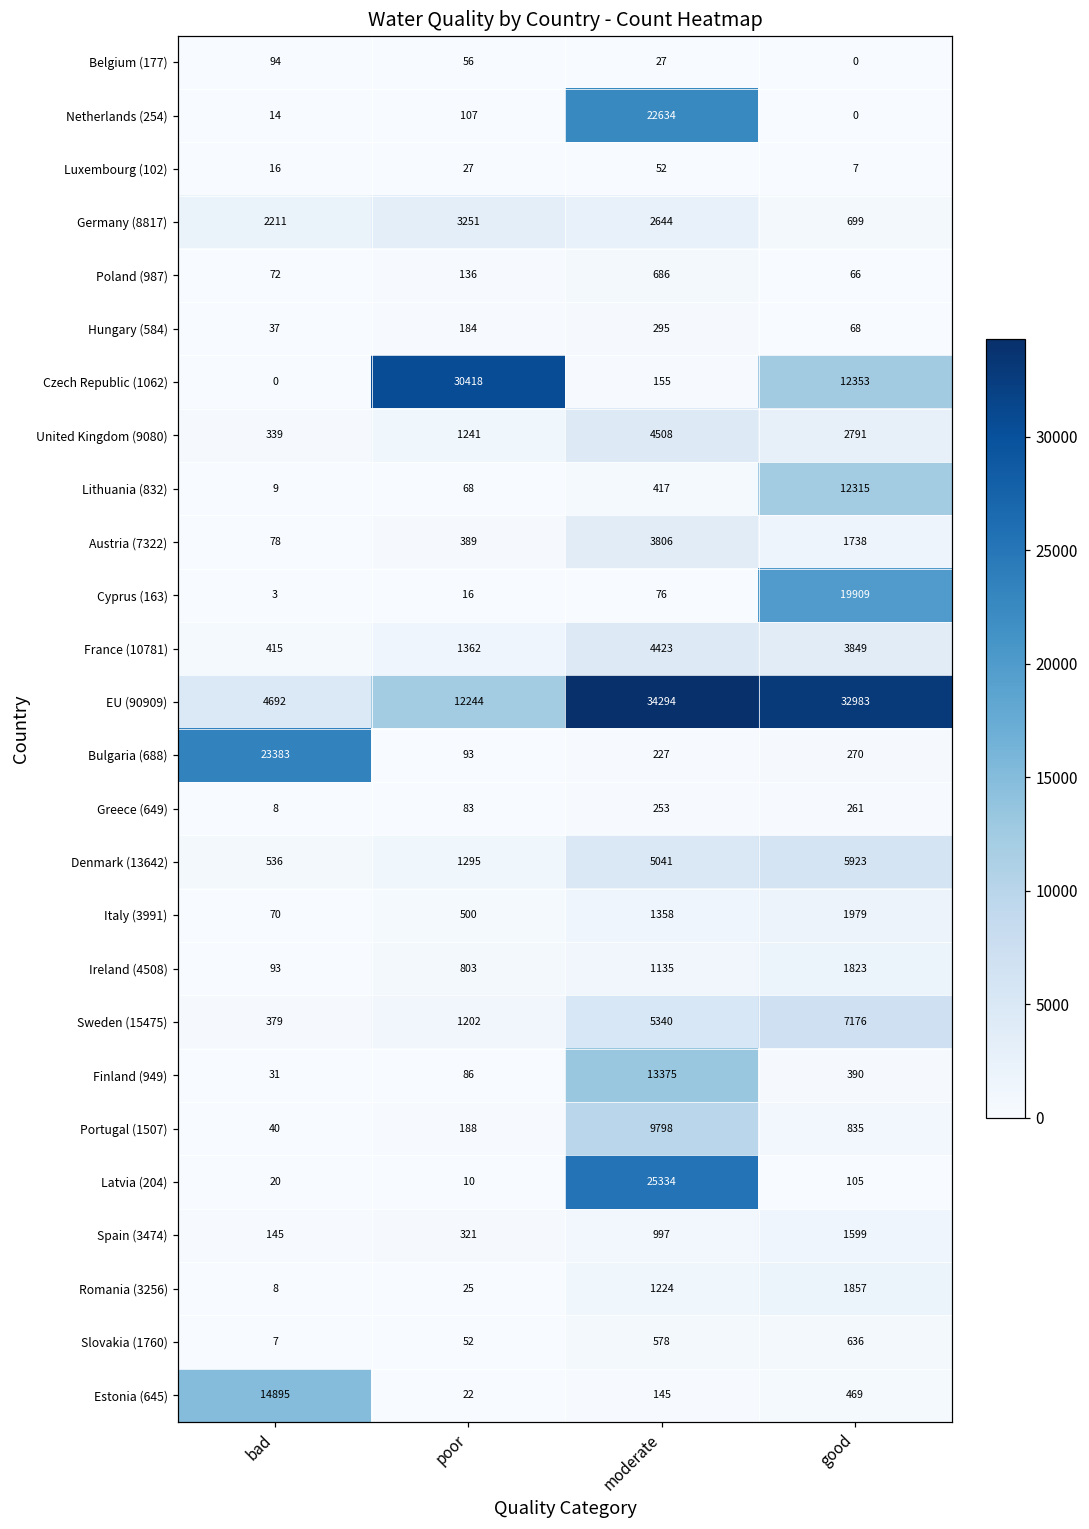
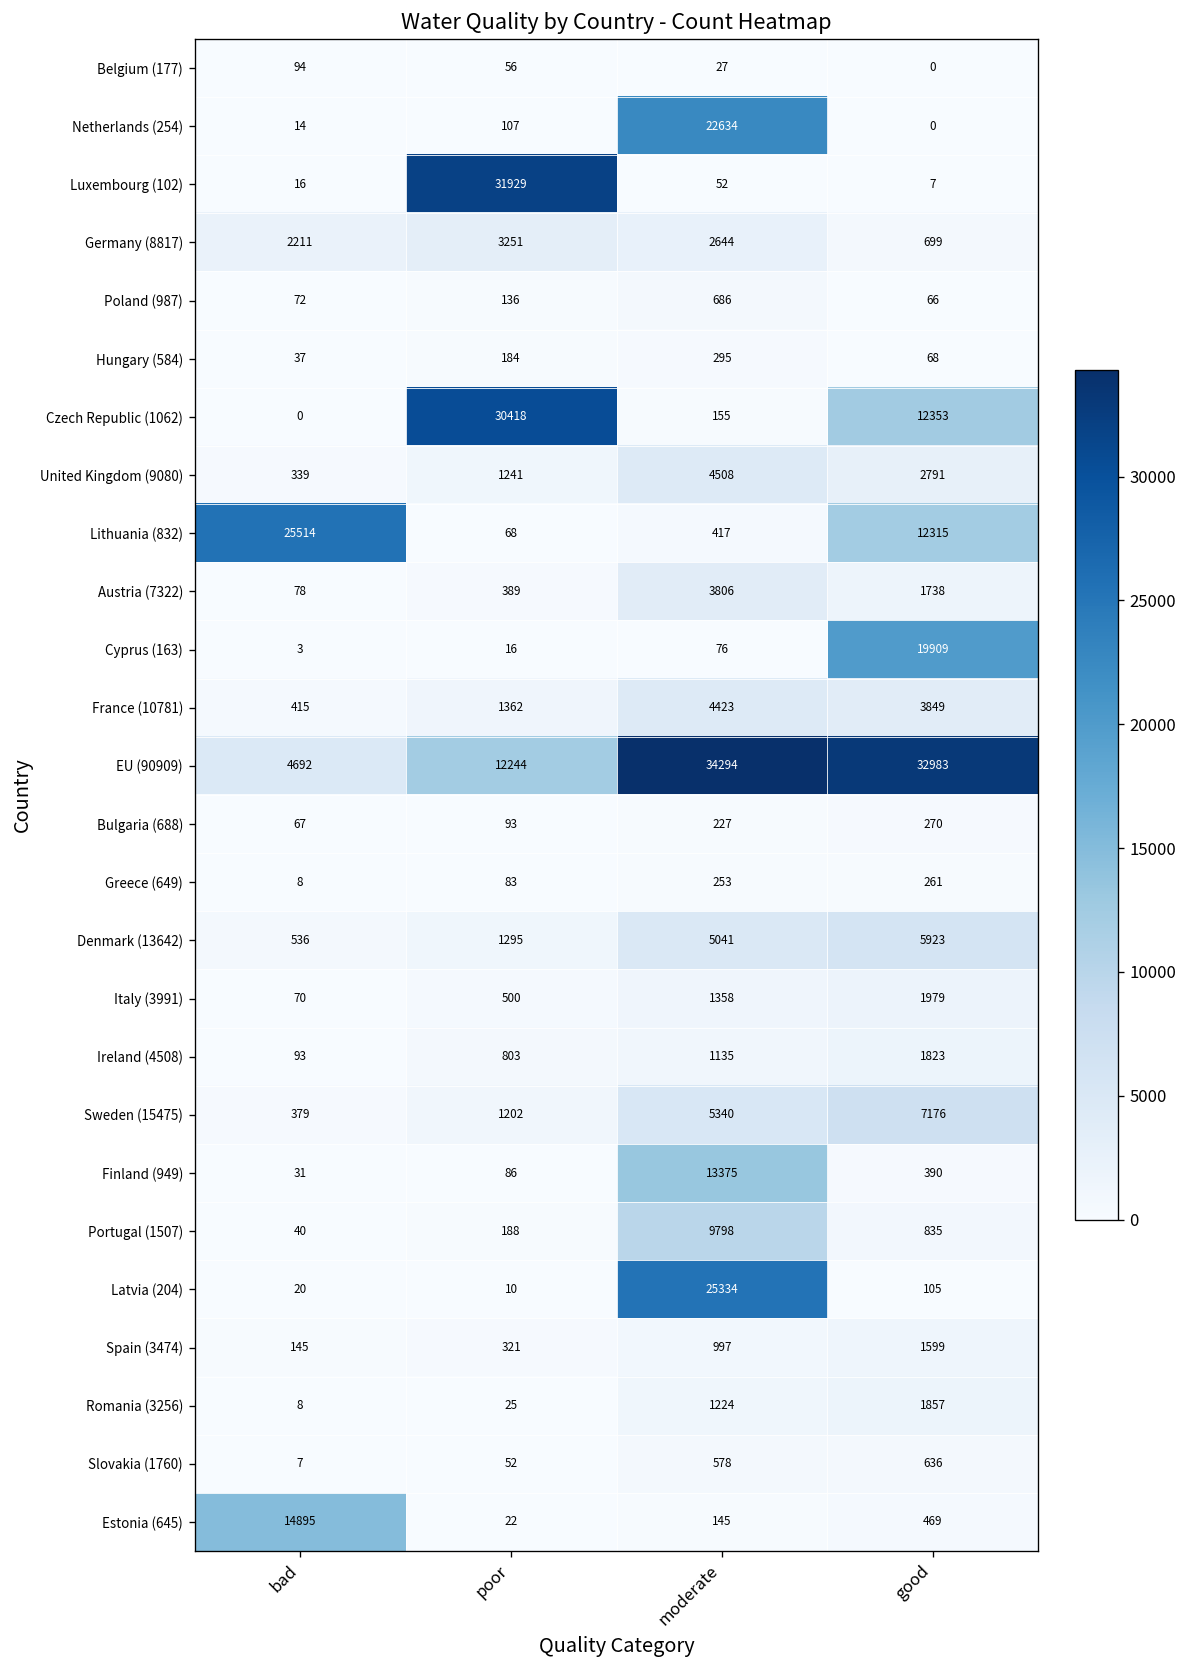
  {
    "Belgium (177)": {
      "bad": 94,
      "poor": 56,
      "moderate": 27,
      "good": 0
    },
    "Netherlands (254)": {
      "bad": 14,
      "poor": 107,
      "moderate": 22634,
      "good": 0
    },
    "Luxembourg (102)": {
      "bad": 16,
-     "poor": 27,
+     "poor": 31929,
      "moderate": 52,
      "good": 7
    },
    "Germany (8817)": {
      "bad": 2211,
      "poor": 3251,
      "moderate": 2644,
      "good": 699
    },
    "Poland (987)": {
      "bad": 72,
      "poor": 136,
      "moderate": 686,
      "good": 66
    },
    "Hungary (584)": {
      "bad": 37,
      "poor": 184,
      "moderate": 295,
      "good": 68
    },
    "Czech Republic (1062)": {
      "bad": 0,
      "poor": 30418,
      "moderate": 155,
      "good": 12353
    },
    "United Kingdom (9080)": {
      "bad": 339,
      "poor": 1241,
      "moderate": 4508,
      "good": 2791
    },
    "Lithuania (832)": {
-     "bad": 9,
+     "bad": 25514,
      "poor": 68,
      "moderate": 417,
      "good": 12315
    },
    "Austria (7322)": {
      "bad": 78,
      "poor": 389,
      "moderate": 3806,
      "good": 1738
    },
    "Cyprus (163)": {
      "bad": 3,
      "poor": 16,
      "moderate": 76,
      "good": 19909
    },
    "France (10781)": {
      "bad": 415,
      "poor": 1362,
      "moderate": 4423,
      "good": 3849
    },
    "EU (90909)": {
      "bad": 4692,
      "poor": 12244,
      "moderate": 34294,
      "good": 32983
    },
    "Bulgaria (688)": {
-     "bad": 23383,
+     "bad": 67,
      "poor": 93,
      "moderate": 227,
      "good": 270
    },
    "Greece (649)": {
      "bad": 8,
      "poor": 83,
      "moderate": 253,
      "good": 261
    },
    "Denmark (13642)": {
      "bad": 536,
      "poor": 1295,
      "moderate": 5041,
      "good": 5923
    },
    "Italy (3991)": {
      "bad": 70,
      "poor": 500,
      "moderate": 1358,
      "good": 1979
    },
    "Ireland (4508)": {
      "bad": 93,
      "poor": 803,
      "moderate": 1135,
      "good": 1823
    },
    "Sweden (15475)": {
      "bad": 379,
      "poor": 1202,
      "moderate": 5340,
      "good": 7176
    },
    "Finland (949)": {
      "bad": 31,
      "poor": 86,
      "moderate": 13375,
      "good": 390
    },
    "Portugal (1507)": {
      "bad": 40,
      "poor": 188,
      "moderate": 9798,
      "good": 835
    },
    "Latvia (204)": {
      "bad": 20,
      "poor": 10,
      "moderate": 25334,
      "good": 105
    },
    "Spain (3474)": {
      "bad": 145,
      "poor": 321,
      "moderate": 997,
      "good": 1599
    },
    "Romania (3256)": {
      "bad": 8,
      "poor": 25,
      "moderate": 1224,
      "good": 1857
    },
    "Slovakia (1760)": {
      "bad": 7,
      "poor": 52,
      "moderate": 578,
      "good": 636
    },
    "Estonia (645)": {
      "bad": 14895,
      "poor": 22,
      "moderate": 145,
      "good": 469
    }
  }
